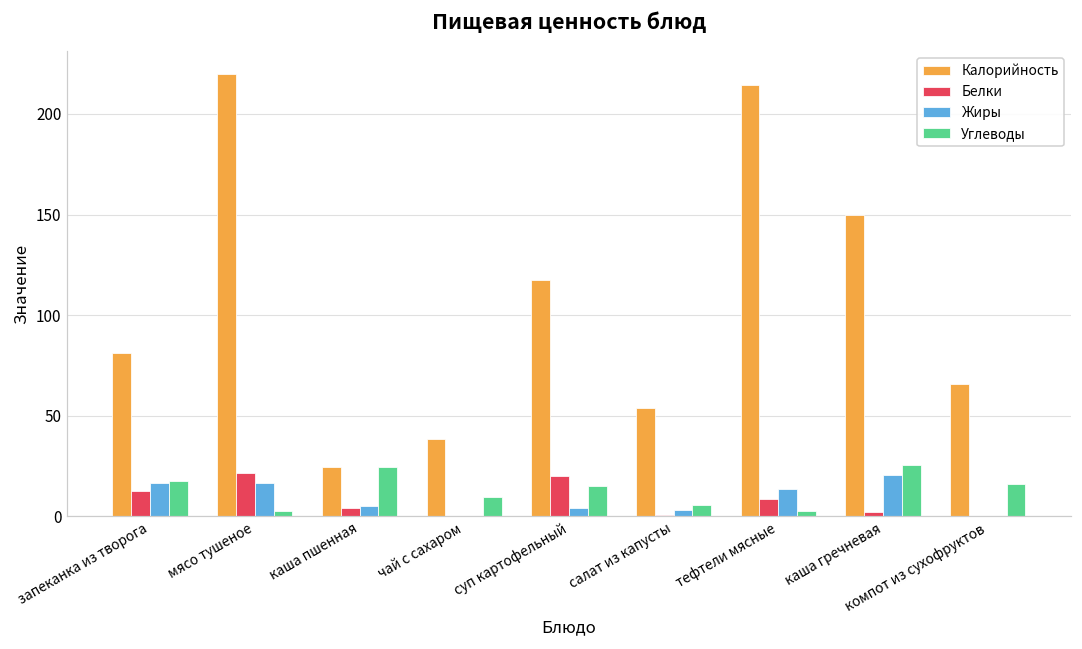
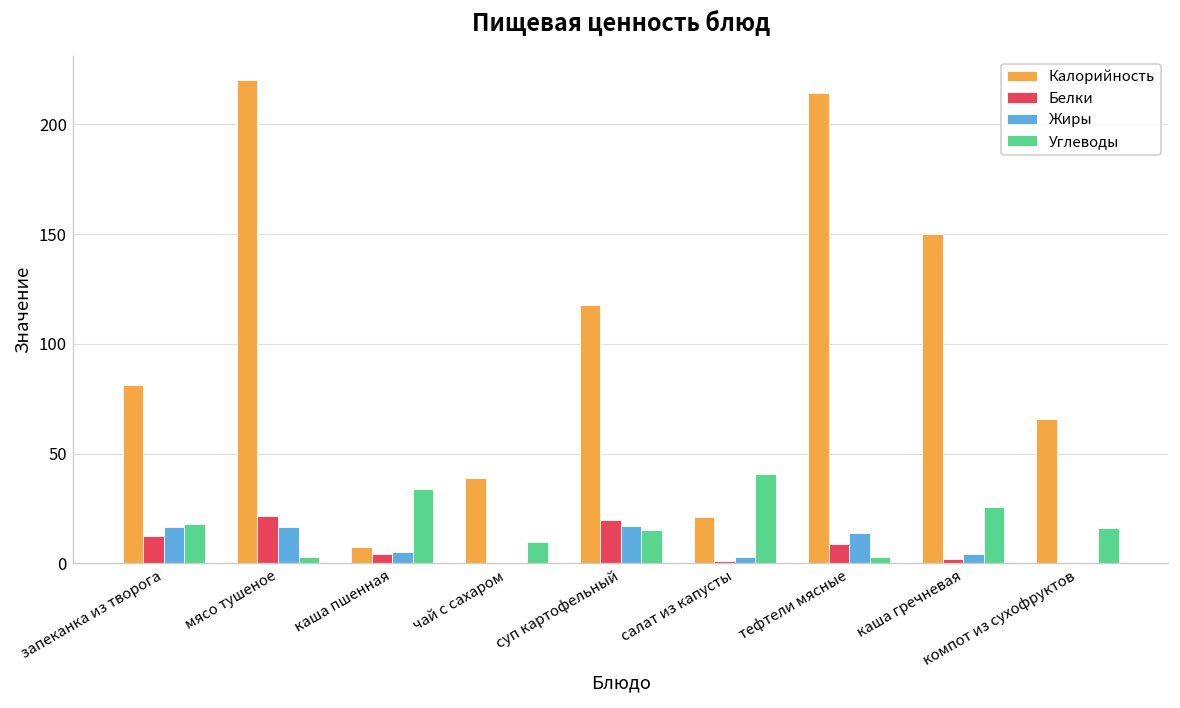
  {
    "Калорийность": {
      "запеканка из творога": 81,
      "мясо тушеное": 220,
-     "каша пшенная": 25,
+     "каша пшенная": 7,
      "чай с сахаром": 39,
      "суп картофельный": 118,
-     "салат из капусты": 54,
+     "салат из капусты": 21,
      "тефтели мясные": 214,
      "каша гречневая": 150,
      "компот из сухофруктов": 66
    },
    "Белки": {
      "запеканка из творога": 13,
      "мясо тушеное": 22,
      "каша пшенная": 4,
      "чай с сахаром": 0,
      "суп картофельный": 20,
      "тефтели мясные": 9,
      "каша гречневая": 2
    },
    "Жиры": {
      "запеканка из творога": 17,
      "мясо тушеное": 17,
      "каша пшенная": 5,
      "чай с сахаром": 0,
-     "суп картофельный": 4,
+     "суп картофельный": 17,
      "салат из капусты": 3,
      "тефтели мясные": 14,
-     "каша гречневая": 21,
+     "каша гречневая": 4,
      "компот из сухофруктов": 0
    },
    "Углеводы": {
      "запеканка из творога": 18,
      "мясо тушеное": 3,
-     "каша пшенная": 25,
+     "каша пшенная": 34,
      "чай с сахаром": 10,
      "суп картофельный": 15,
-     "салат из капусты": 6,
+     "салат из капусты": 41,
      "тефтели мясные": 3,
      "каша гречневая": 26,
      "компот из сухофруктов": 16
    }
  }
